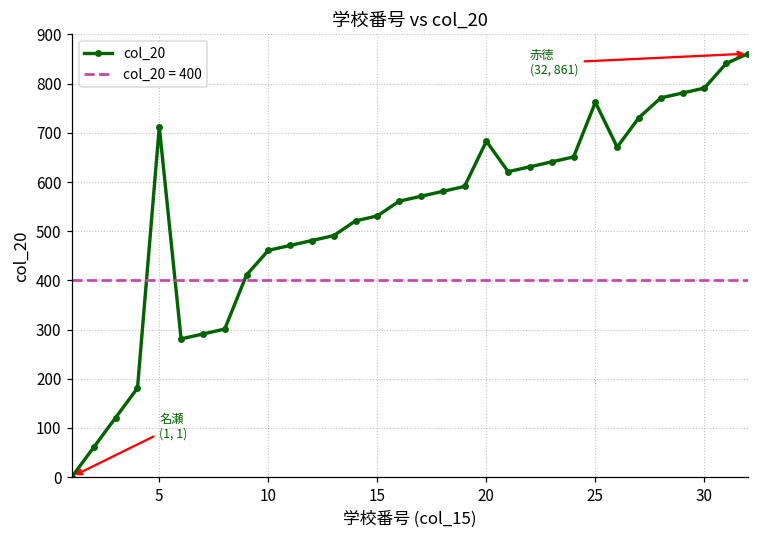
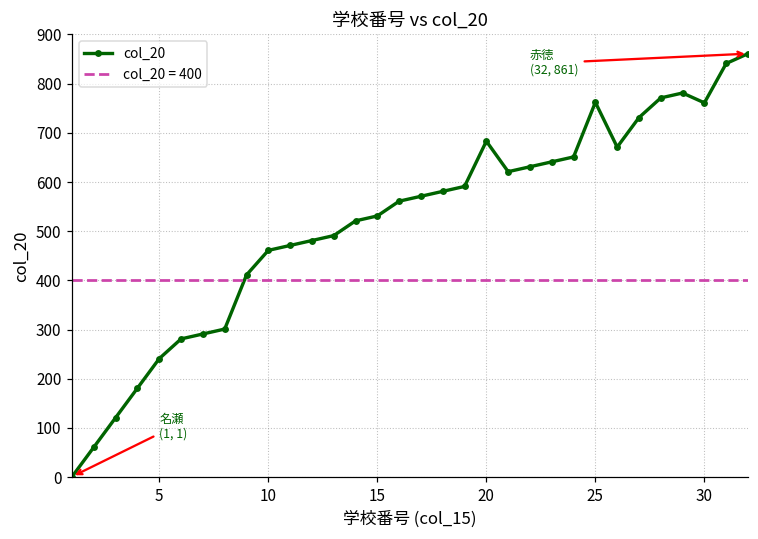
  {
-   "5": 710,
+   "5": 240,
    "10": 460,
    "15": 530,
    "20": 680,
    "25": 760,
-   "30": 790
+   "30": 760
  }
